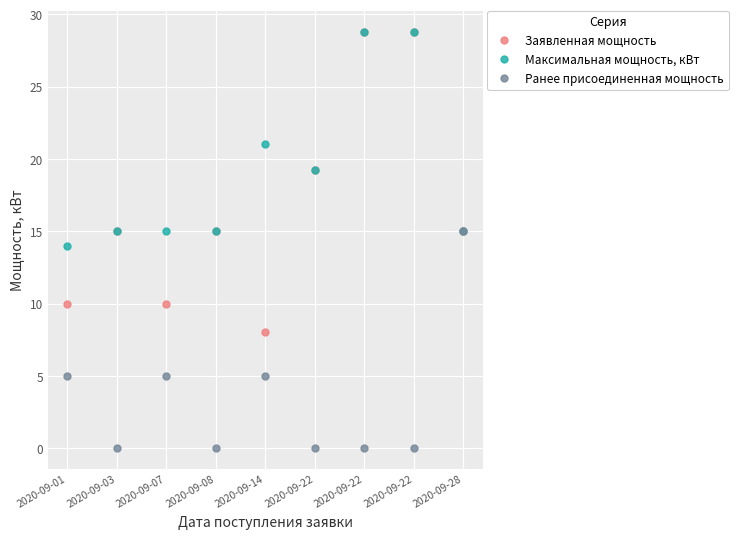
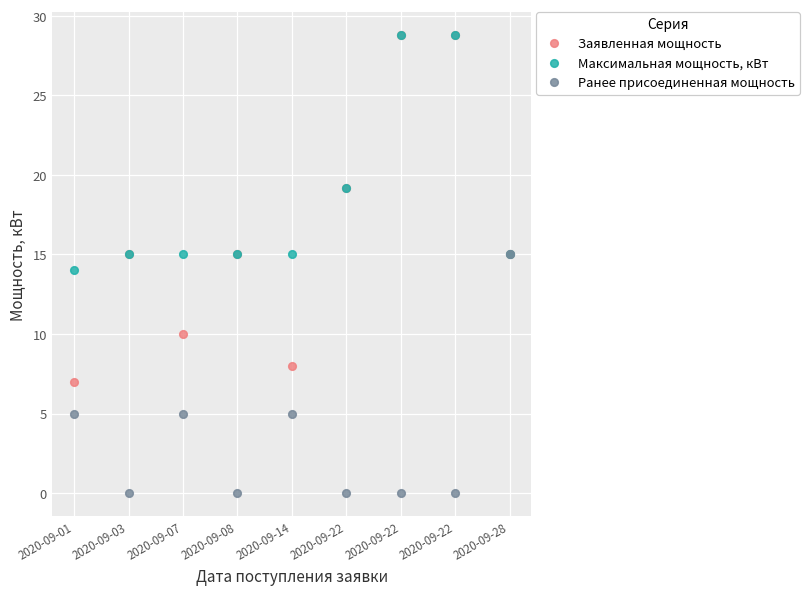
  {
    "Заявленная мощность": {
-     "2020-09-01": 10,
+     "2020-09-01": 7,
      "2020-09-07": 10,
      "2020-09-14": 8
    },
    "Максимальная мощность, кВт": {
      "2020-09-01": 14,
      "2020-09-07": 15,
-     "2020-09-14": 21
+     "2020-09-14": 15
    },
    "Ранее присоединенная мощность": {
      "2020-09-01": 5,
      "2020-09-03": 0,
      "2020-09-07": 5,
      "2020-09-08": 0,
      "2020-09-14": 5
    }
  }
